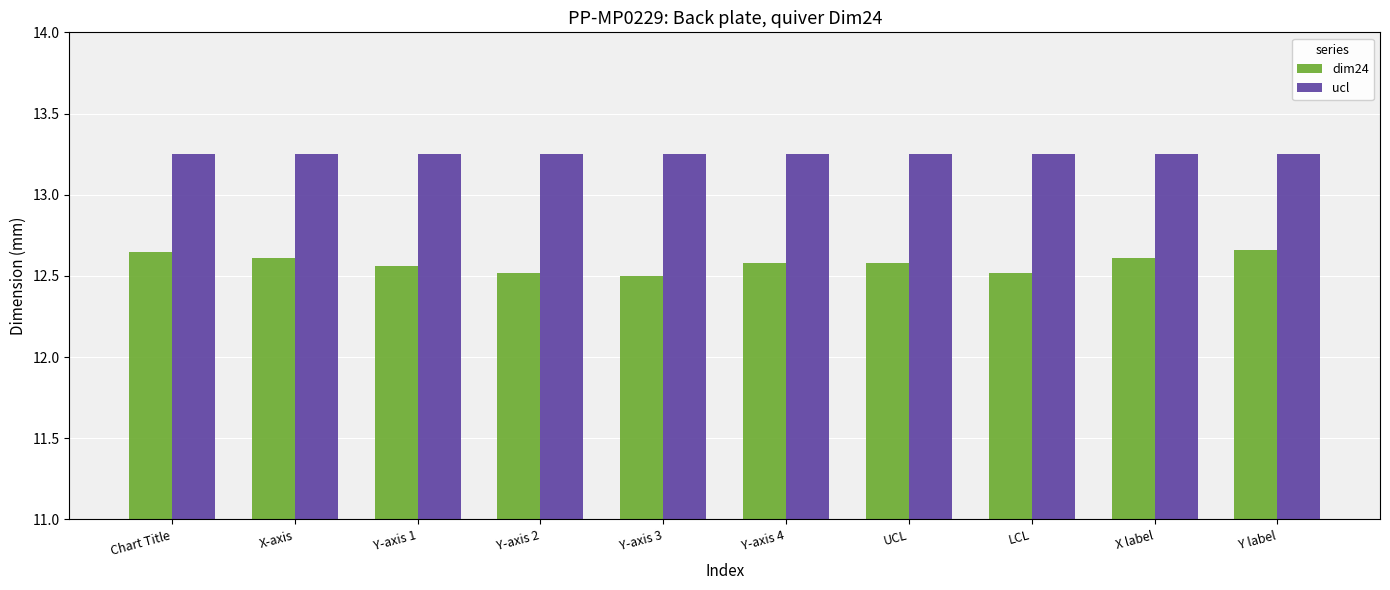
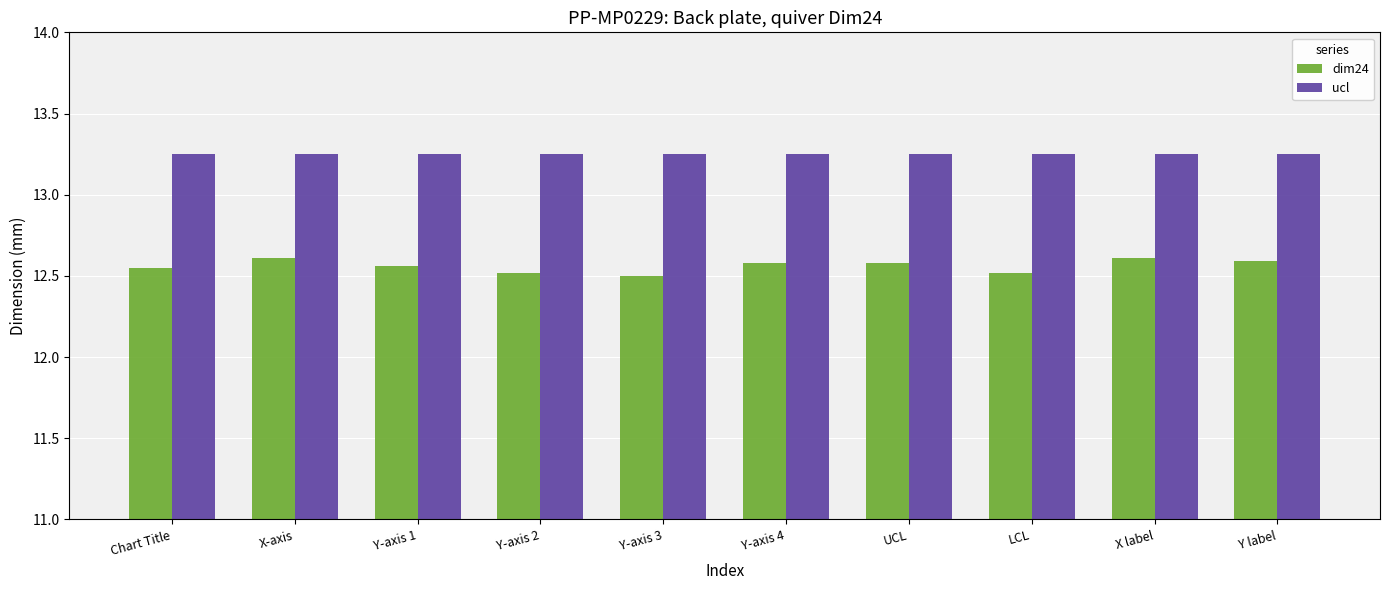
  {
    "dim24": {
-     "Chart Title": 12.65,
+     "Chart Title": 12.55,
      "X-axis": 12.61,
      "Y-axis 1": 12.56,
      "Y-axis 2": 12.52,
      "Y-axis 3": 12.50,
      "Y-axis 4": 12.58,
      "UCL": 12.58,
      "LCL": 12.52,
      "X label": 12.61,
-     "Y label": 12.66
+     "Y label": 12.59
    },
    "ucl": {
      "Chart Title": 13.25,
      "X-axis": 13.25,
      "Y-axis 1": 13.25,
      "Y-axis 2": 13.25,
      "Y-axis 3": 13.25,
      "Y-axis 4": 13.25,
      "UCL": 13.25,
      "LCL": 13.25,
      "X label": 13.25,
      "Y label": 13.25
    }
  }
